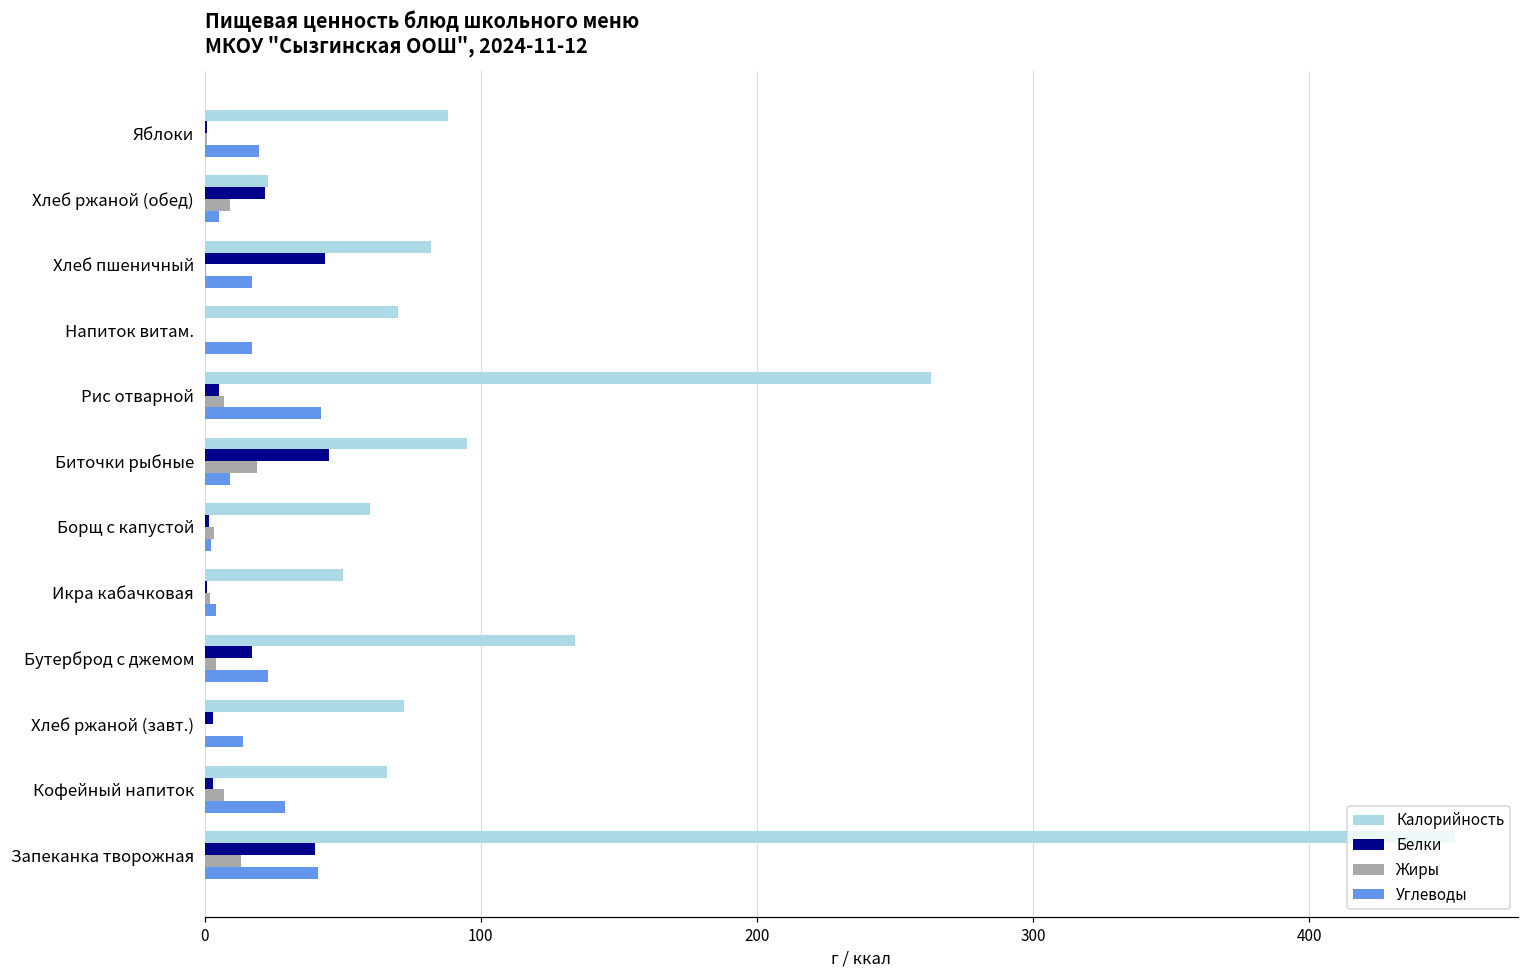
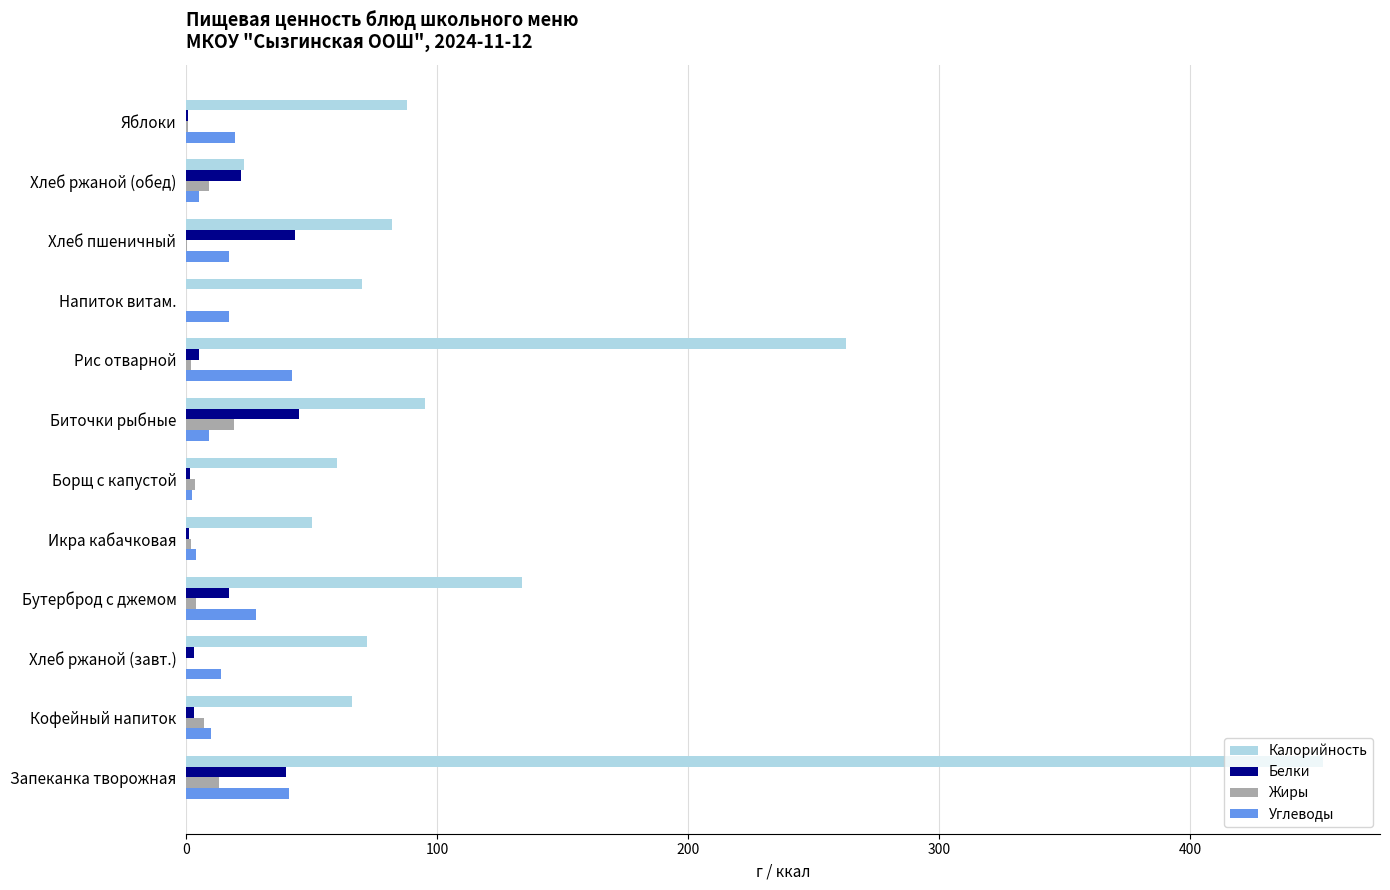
  {
    "Калорийность": {
      "Яблоки": 88,
      "Хлеб ржаной (обед)": 23,
      "Хлеб пшеничный": 82,
      "Напиток витам.": 70,
      "Рис отварной": 263,
      "Биточки рыбные": 95,
      "Борщ с капустой": 60,
      "Икра кабачковая": 50,
      "Бутерброд с джемом": 134,
      "Хлеб ржаной (завт.)": 72,
      "Кофейный напиток": 66
    },
    "Белки": {
      "Хлеб ржаной (обед)": 22,
      "Хлеб пшеничный": 44,
      "Напиток витам.": 0,
      "Рис отварной": 5,
      "Биточки рыбные": 45,
      "Борщ с капустой": 2,
      "Икра кабачковая": 1,
      "Бутерброд с джемом": 17,
      "Хлеб ржаной (завт.)": 3,
      "Кофейный напиток": 3,
      "Запеканка творожная": 40
    },
    "Жиры": {
      "Хлеб ржаной (обед)": 9,
      "Напиток витам.": 0,
-     "Рис отварной": 7,
+     "Рис отварной": 2,
      "Биточки рыбные": 19,
      "Борщ с капустой": 4,
      "Икра кабачковая": 2,
      "Бутерброд с джемом": 4,
      "Хлеб ржаной (завт.)": 0,
      "Кофейный напиток": 7,
      "Запеканка творожная": 13
    },
    "Углеводы": {
      "Яблоки": 20,
      "Хлеб ржаной (обед)": 5,
      "Хлеб пшеничный": 17,
      "Напиток витам.": 17,
      "Рис отварной": 42,
      "Биточки рыбные": 9,
      "Борщ с капустой": 2,
      "Икра кабачковая": 4,
-     "Бутерброд с джемом": 23,
+     "Бутерброд с джемом": 28,
      "Хлеб ржаной (завт.)": 14,
-     "Кофейный напиток": 29,
+     "Кофейный напиток": 10,
      "Запеканка творожная": 41
    }
  }
